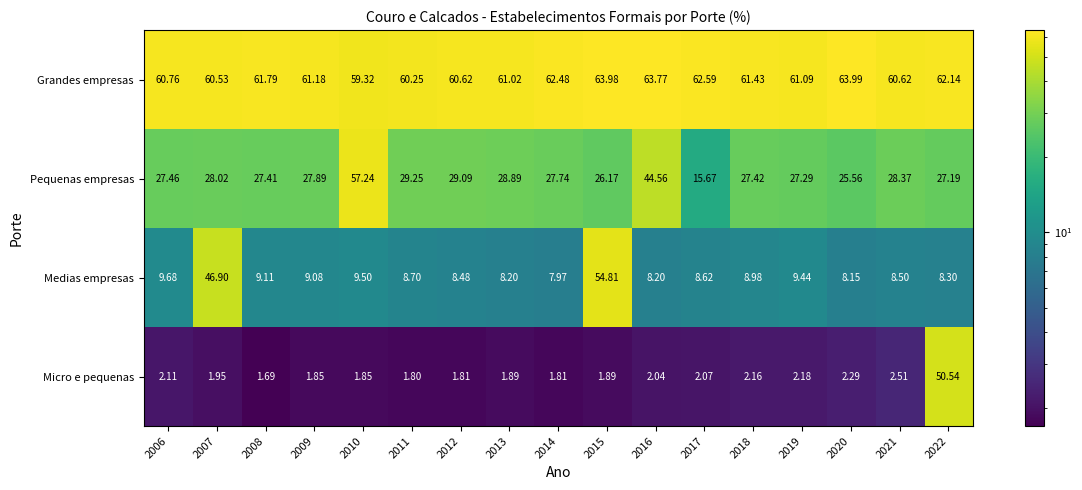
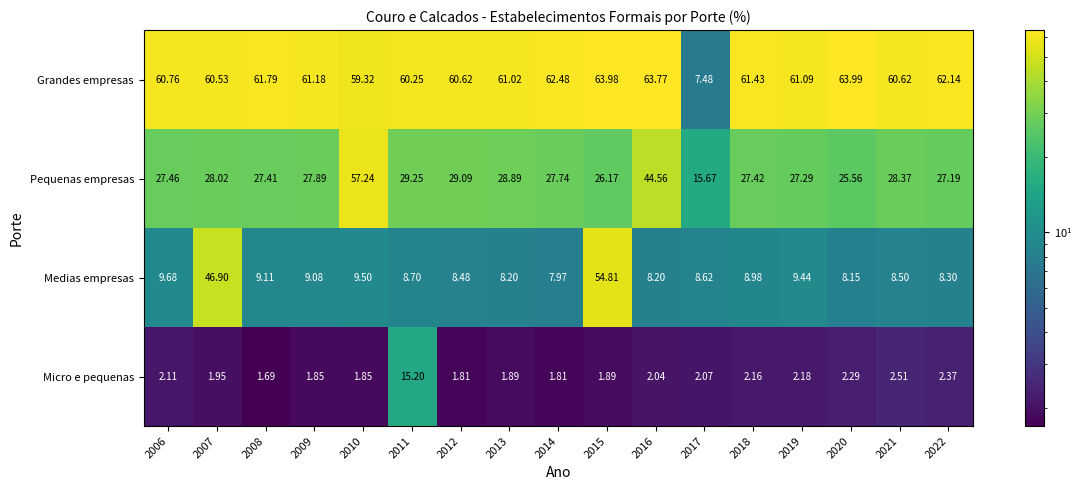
  {
    "Grandes empresas": {
      "2006": 60.76,
      "2007": 60.53,
      "2008": 61.79,
      "2009": 61.18,
      "2010": 59.32,
      "2011": 60.25,
      "2012": 60.62,
      "2013": 61.02,
      "2014": 62.48,
      "2015": 63.98,
      "2016": 63.77,
-     "2017": 62.59,
+     "2017": 7.48,
      "2018": 61.43,
      "2019": 61.09,
      "2020": 63.99,
      "2021": 60.62,
      "2022": 62.14
    },
    "Pequenas empresas": {
      "2006": 27.46,
      "2007": 28.02,
      "2008": 27.41,
      "2009": 27.89,
      "2010": 57.24,
      "2011": 29.25,
      "2012": 29.09,
      "2013": 28.89,
      "2014": 27.74,
      "2015": 26.17,
      "2016": 44.56,
      "2017": 15.67,
      "2018": 27.42,
      "2019": 27.29,
      "2020": 25.56,
      "2021": 28.37,
      "2022": 27.19
    },
    "Medias empresas": {
      "2006": 9.68,
      "2007": 46.90,
      "2008": 9.11,
      "2009": 9.08,
      "2010": 9.50,
      "2011": 8.70,
      "2012": 8.48,
      "2013": 8.20,
      "2014": 7.97,
      "2015": 54.81,
      "2016": 8.20,
      "2017": 8.62,
      "2018": 8.98,
      "2019": 9.44,
      "2020": 8.15,
      "2021": 8.50,
      "2022": 8.30
    },
    "Micro e pequenas": {
      "2006": 2.11,
      "2007": 1.95,
      "2008": 1.69,
      "2009": 1.85,
      "2010": 1.85,
-     "2011": 1.80,
+     "2011": 15.20,
      "2012": 1.81,
      "2013": 1.89,
      "2014": 1.81,
      "2015": 1.89,
      "2016": 2.04,
      "2017": 2.07,
      "2018": 2.16,
      "2019": 2.18,
      "2020": 2.29,
      "2021": 2.51,
-     "2022": 50.54
+     "2022": 2.37
    }
  }
